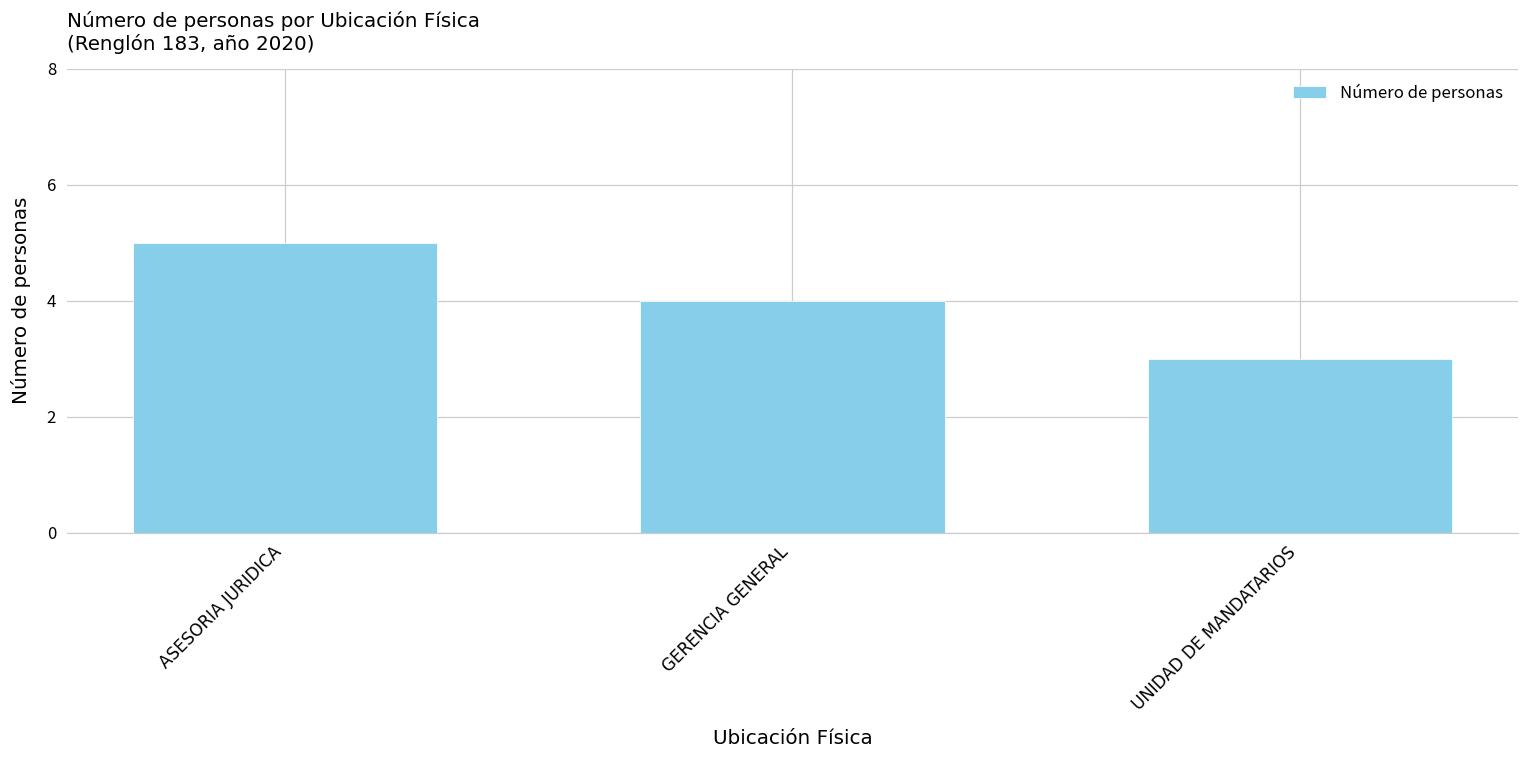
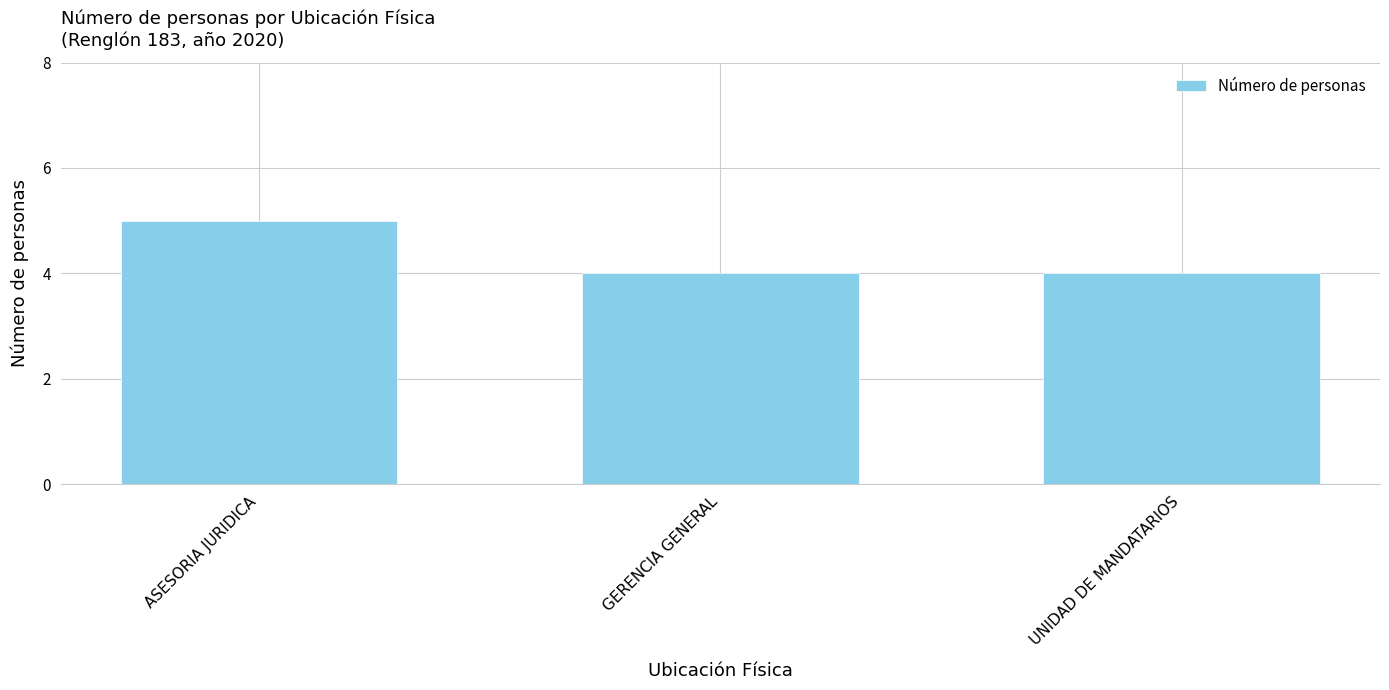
  {
    "ASESORIA JURIDICA": 5,
    "GERENCIA GENERAL": 4,
-   "UNIDAD DE MANDATARIOS": 3
+   "UNIDAD DE MANDATARIOS": 4
  }
